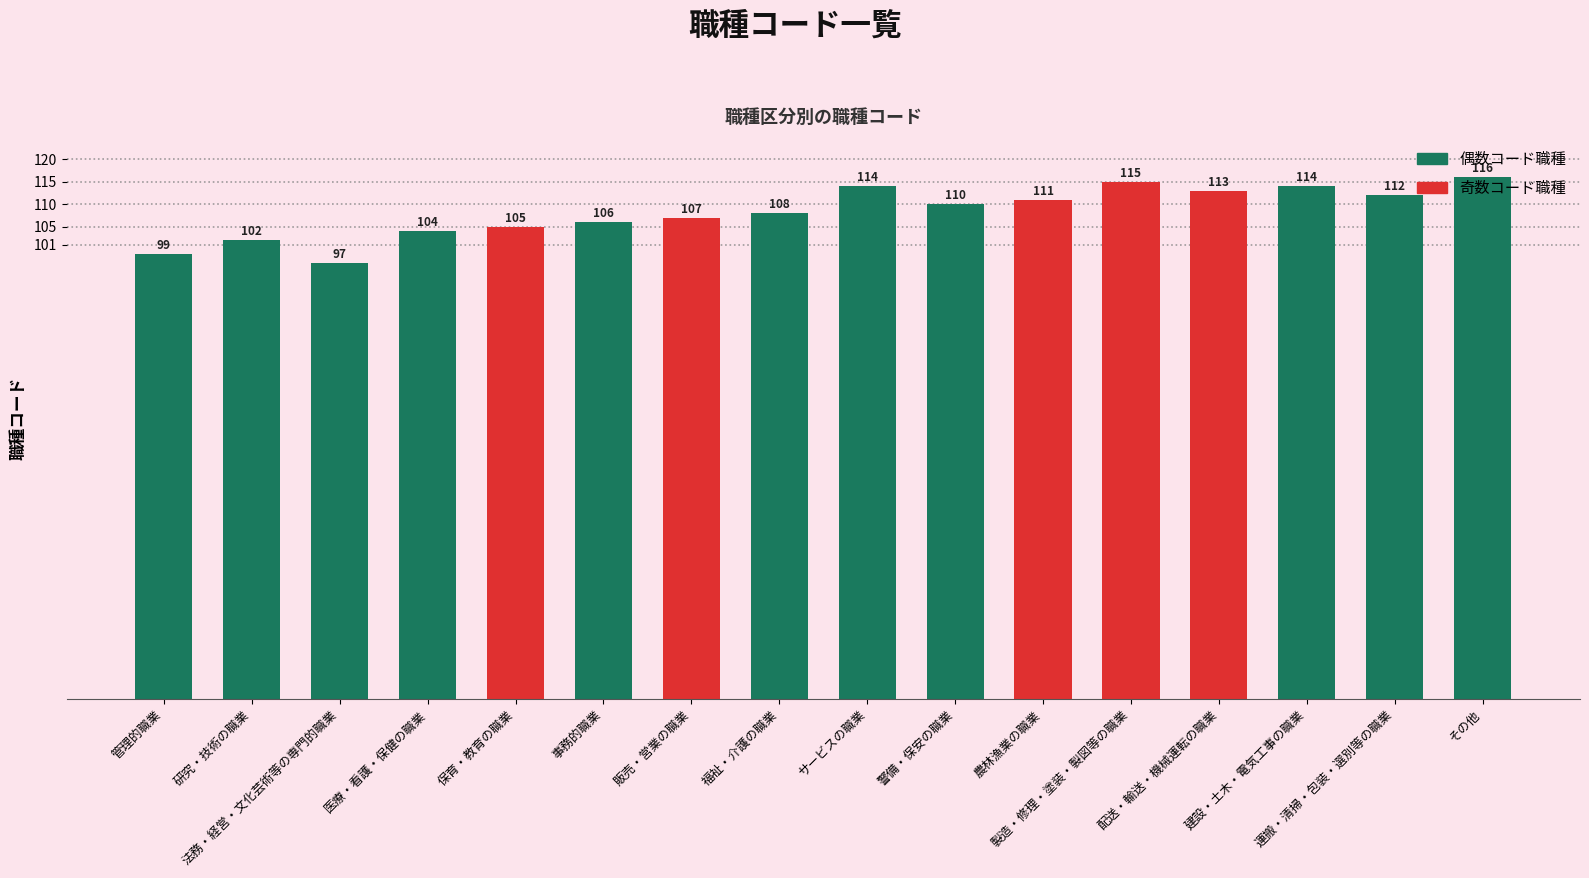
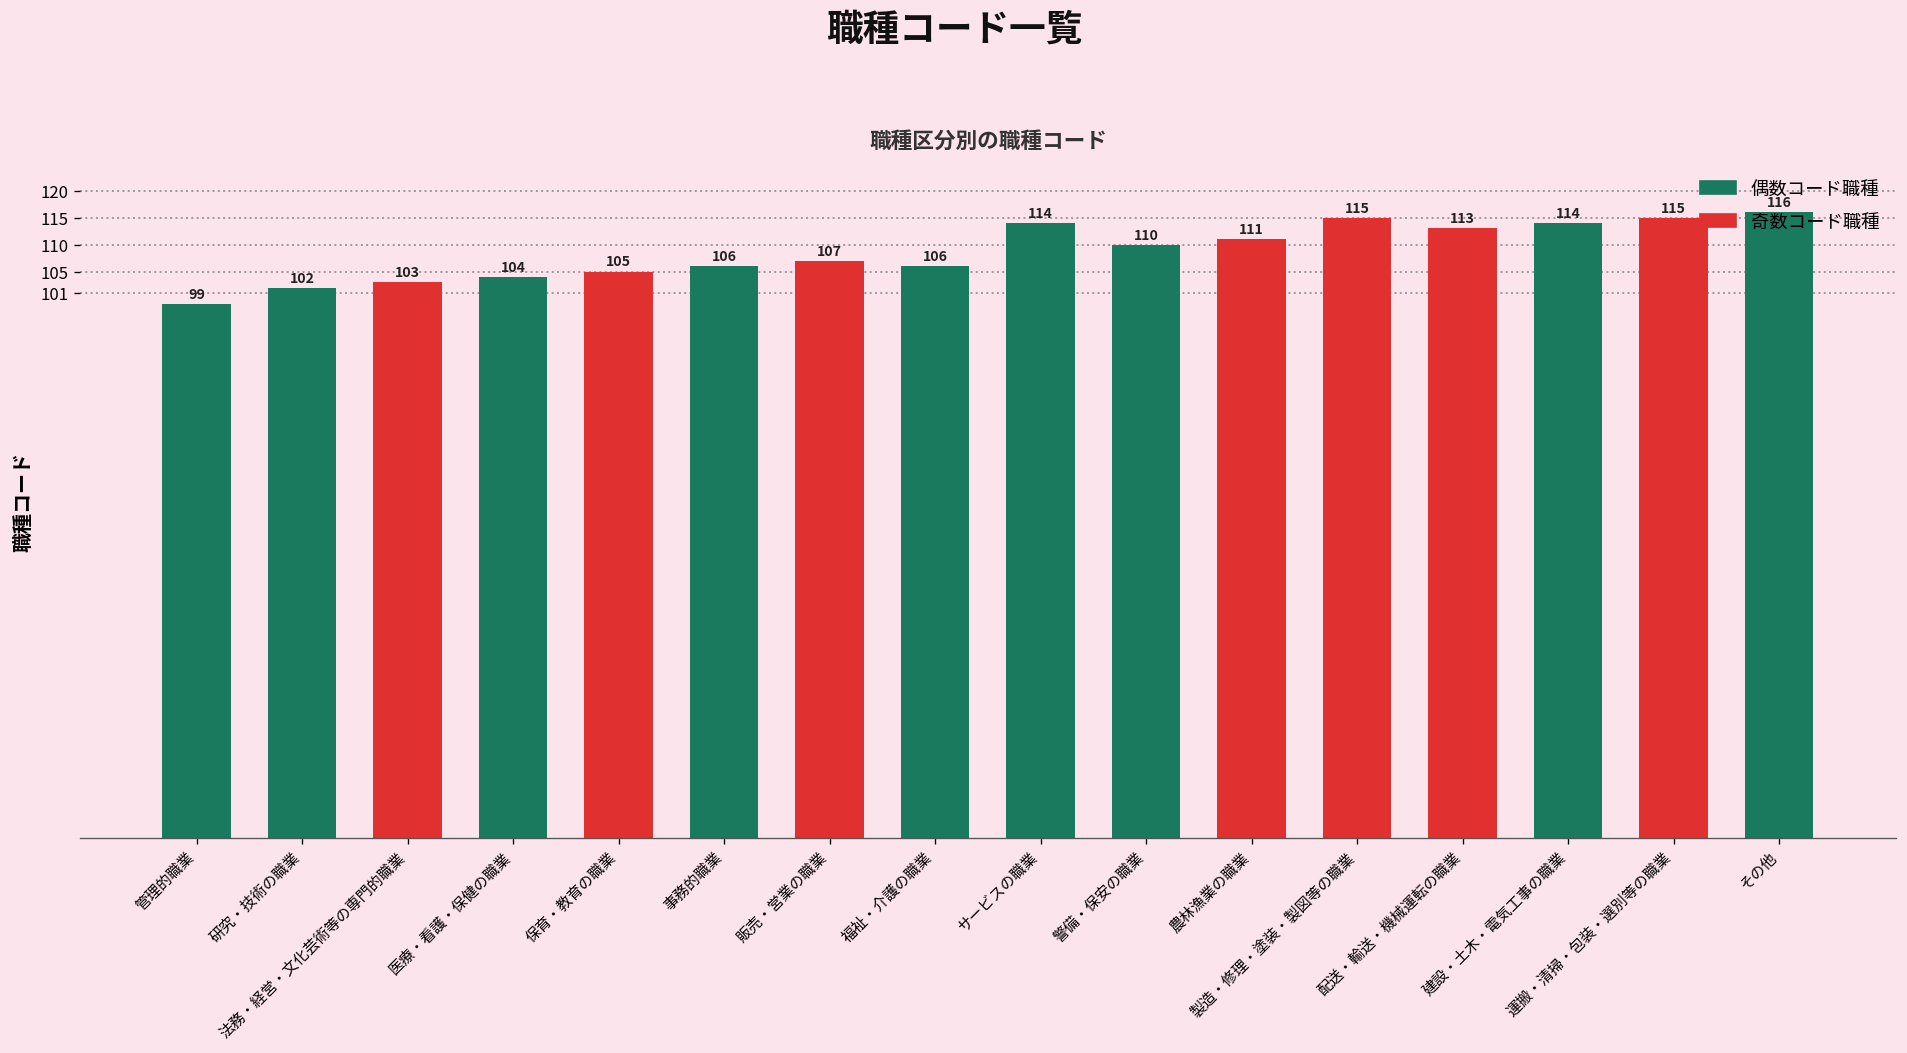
  {
    "管理的職業": 99,
    "研究・技術の職業": 102,
-   "法務・経営・文化芸術等の専門的職業": 97,
+   "法務・経営・文化芸術等の専門的職業": 103,
    "医療・看護・保健の職業": 104,
    "保育・教育の職業": 105,
    "事務的職業": 106,
    "販売・営業の職業": 107,
-   "福祉・介護の職業": 108,
+   "福祉・介護の職業": 106,
    "サービスの職業": 114,
    "警備・保安の職業": 110,
    "農林漁業の職業": 111,
    "製造・修理・塗装・製図等の職業": 115,
    "配送・輸送・機械運転の職業": 113,
    "建設・土木・電気工事の職業": 114,
-   "運搬・清掃・包装・選別等の職業": 112,
+   "運搬・清掃・包装・選別等の職業": 115,
    "その他": 116
  }
